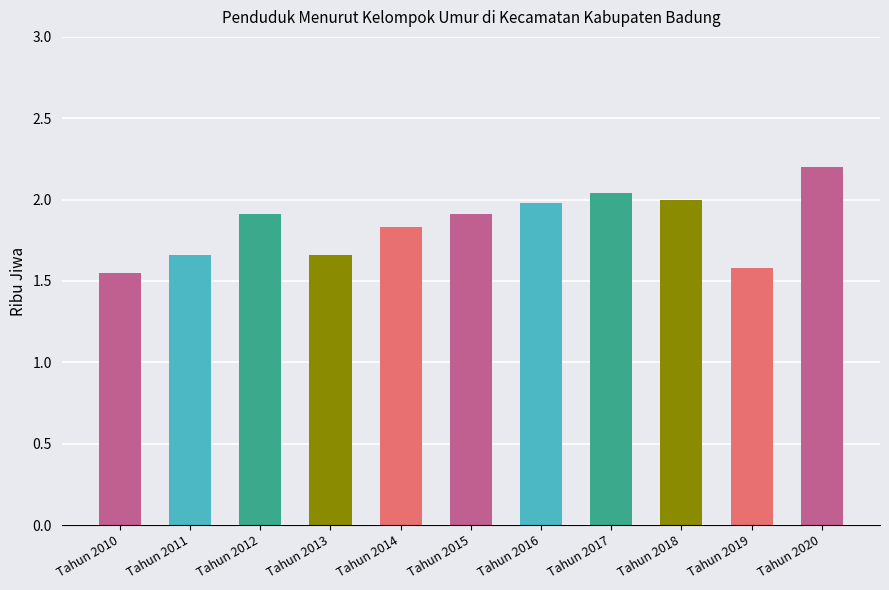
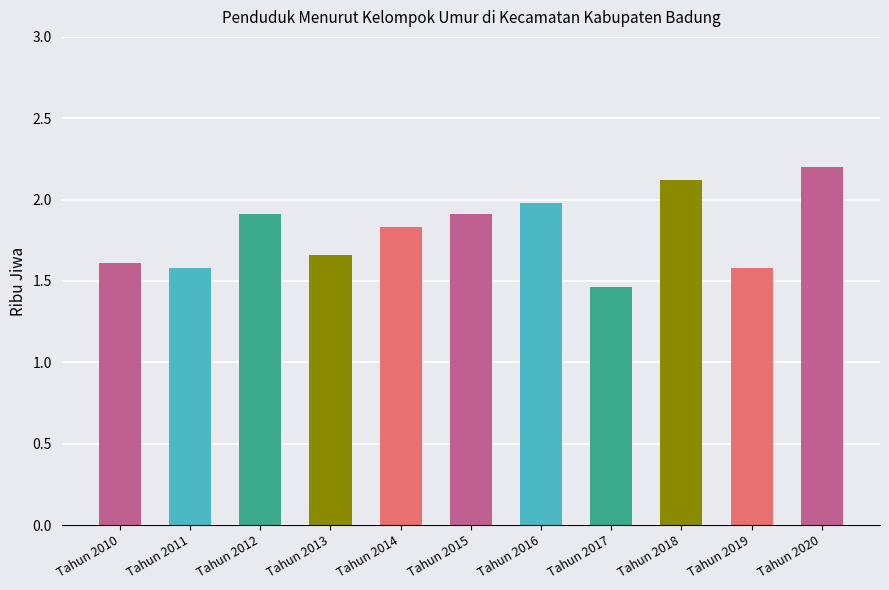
  {
-   "Tahun 2010": 1.55,
-   "Tahun 2011": 1.66,
+   "Tahun 2010": 1.61,
+   "Tahun 2011": 1.58,
    "Tahun 2012": 1.91,
    "Tahun 2013": 1.66,
    "Tahun 2014": 1.83,
    "Tahun 2015": 1.91,
    "Tahun 2016": 1.98,
-   "Tahun 2017": 2.04,
-   "Tahun 2018": 2.00,
+   "Tahun 2017": 1.46,
+   "Tahun 2018": 2.12,
    "Tahun 2019": 1.58,
    "Tahun 2020": 2.20
  }
